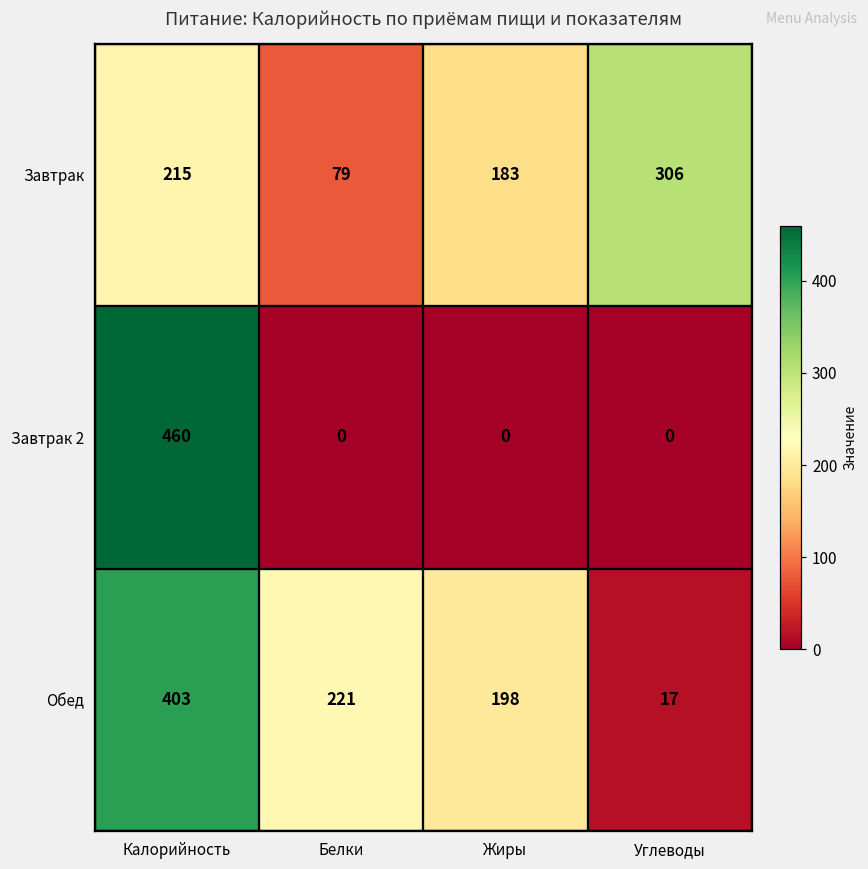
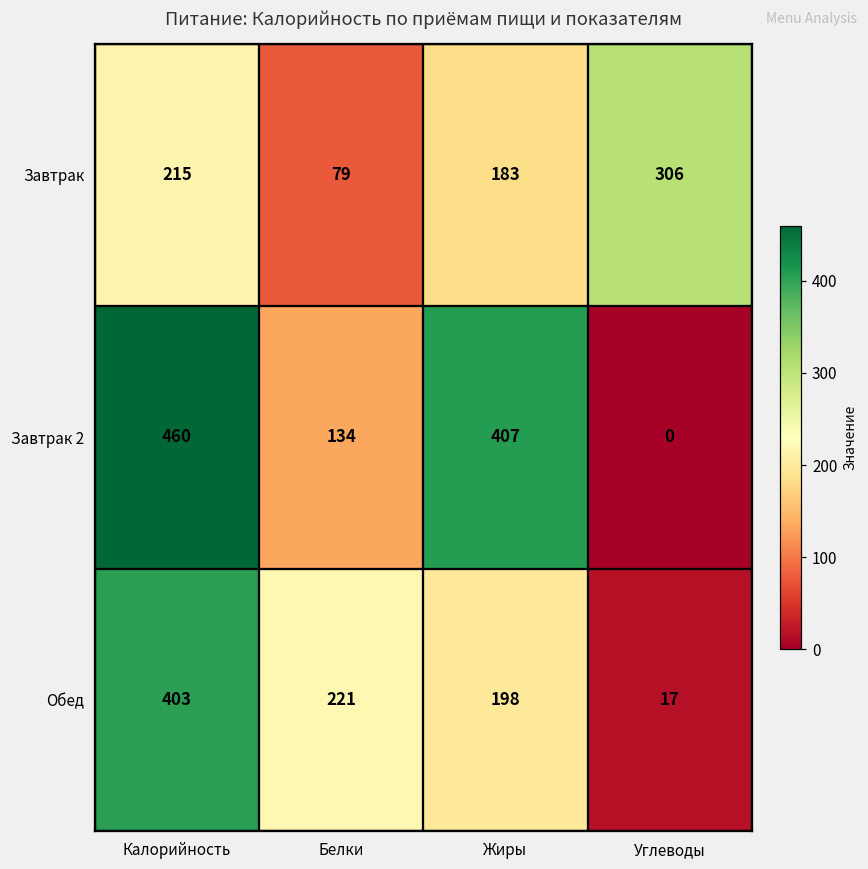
  {
    "Завтрак": {
      "Калорийность": 215,
      "Белки": 79,
      "Жиры": 183,
      "Углеводы": 306
    },
    "Завтрак 2": {
      "Калорийность": 460,
-     "Белки": 0,
-     "Жиры": 0,
+     "Белки": 134,
+     "Жиры": 407,
      "Углеводы": 0
    },
    "Обед": {
      "Калорийность": 403,
      "Белки": 221,
      "Жиры": 198,
      "Углеводы": 17
    }
  }
